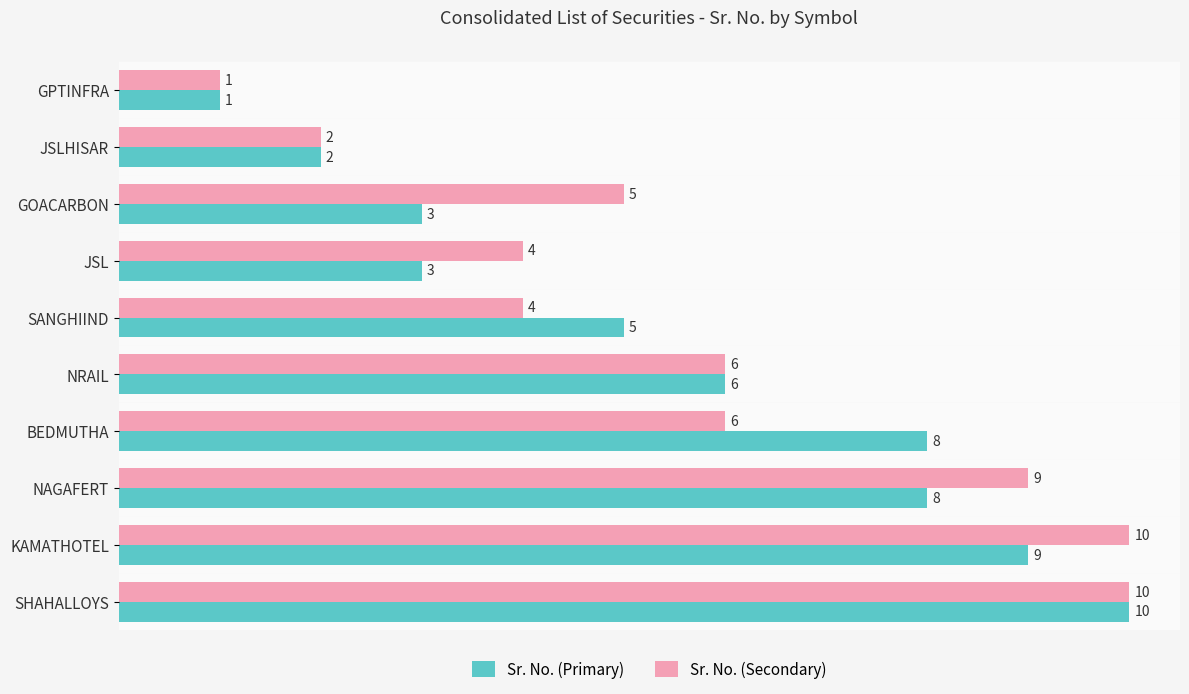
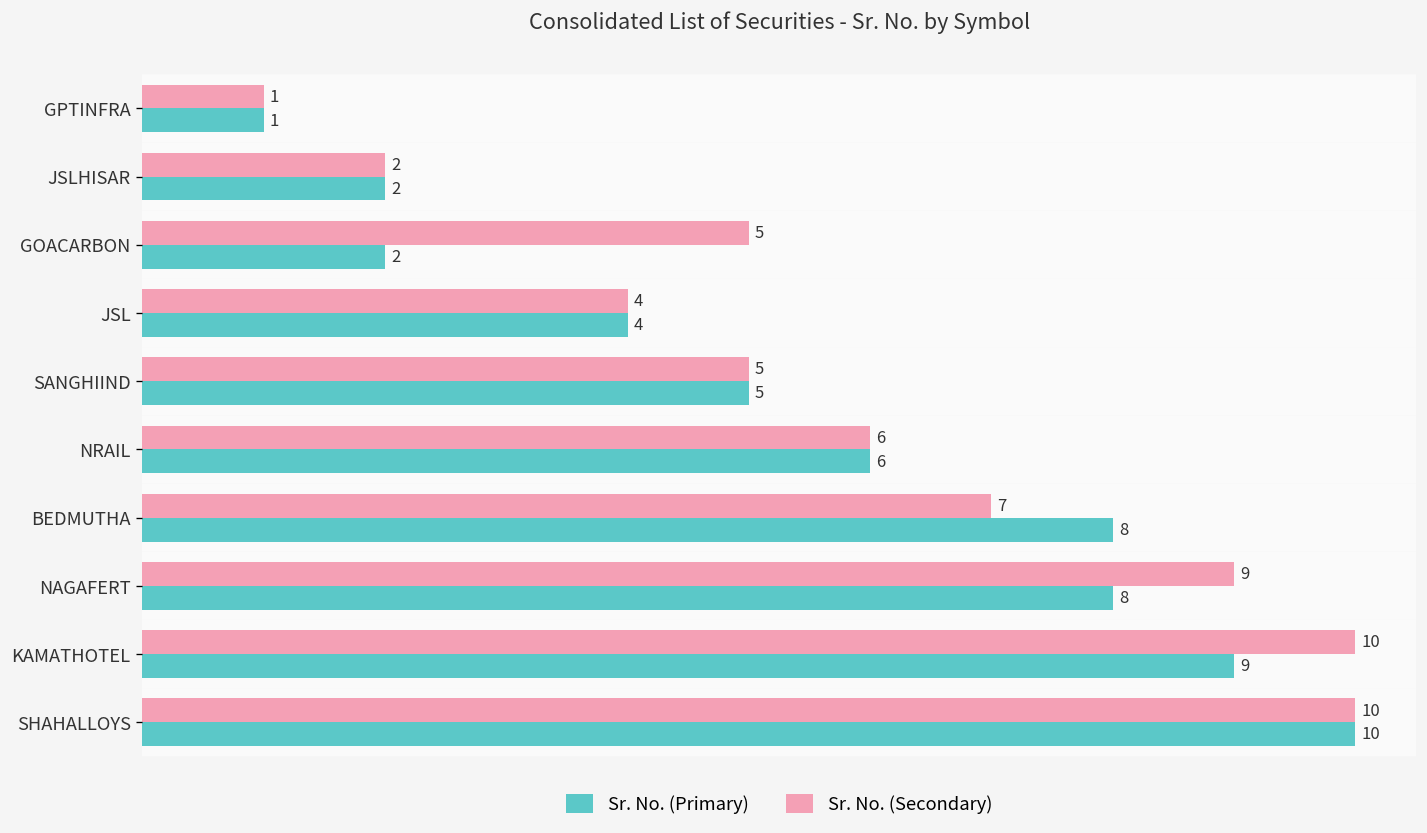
  {
    "Sr. No. (Primary)": {
      "GPTINFRA": 1,
      "JSLHISAR": 2,
-     "GOACARBON": 3,
-     "JSL": 3,
+     "GOACARBON": 2,
+     "JSL": 4,
      "SANGHIIND": 5,
      "NRAIL": 6,
      "BEDMUTHA": 8,
      "NAGAFERT": 8,
      "KAMATHOTEL": 9,
      "SHAHALLOYS": 10
    },
    "Sr. No. (Secondary)": {
      "GPTINFRA": 1,
      "JSLHISAR": 2,
      "GOACARBON": 5,
      "JSL": 4,
-     "SANGHIIND": 4,
+     "SANGHIIND": 5,
      "NRAIL": 6,
-     "BEDMUTHA": 6,
+     "BEDMUTHA": 7,
      "NAGAFERT": 9,
      "KAMATHOTEL": 10,
      "SHAHALLOYS": 10
    }
  }
